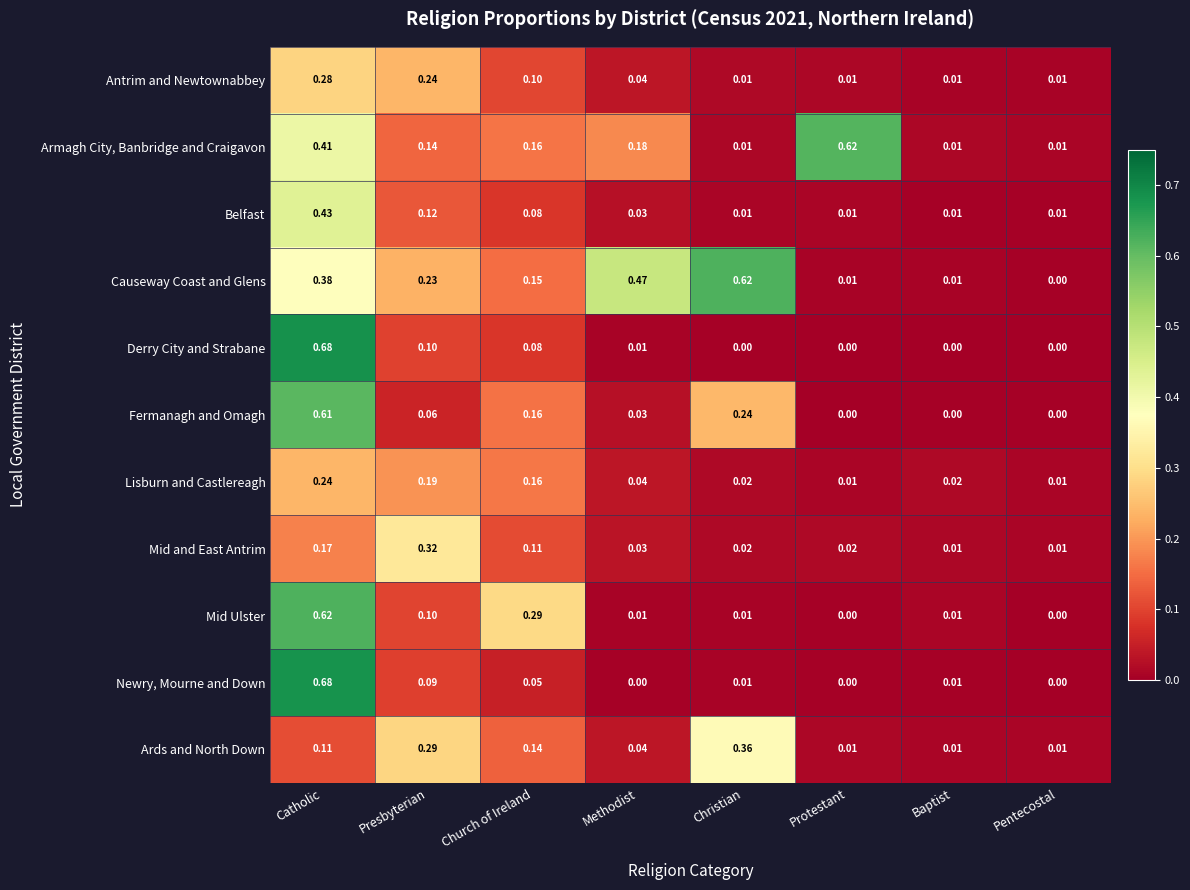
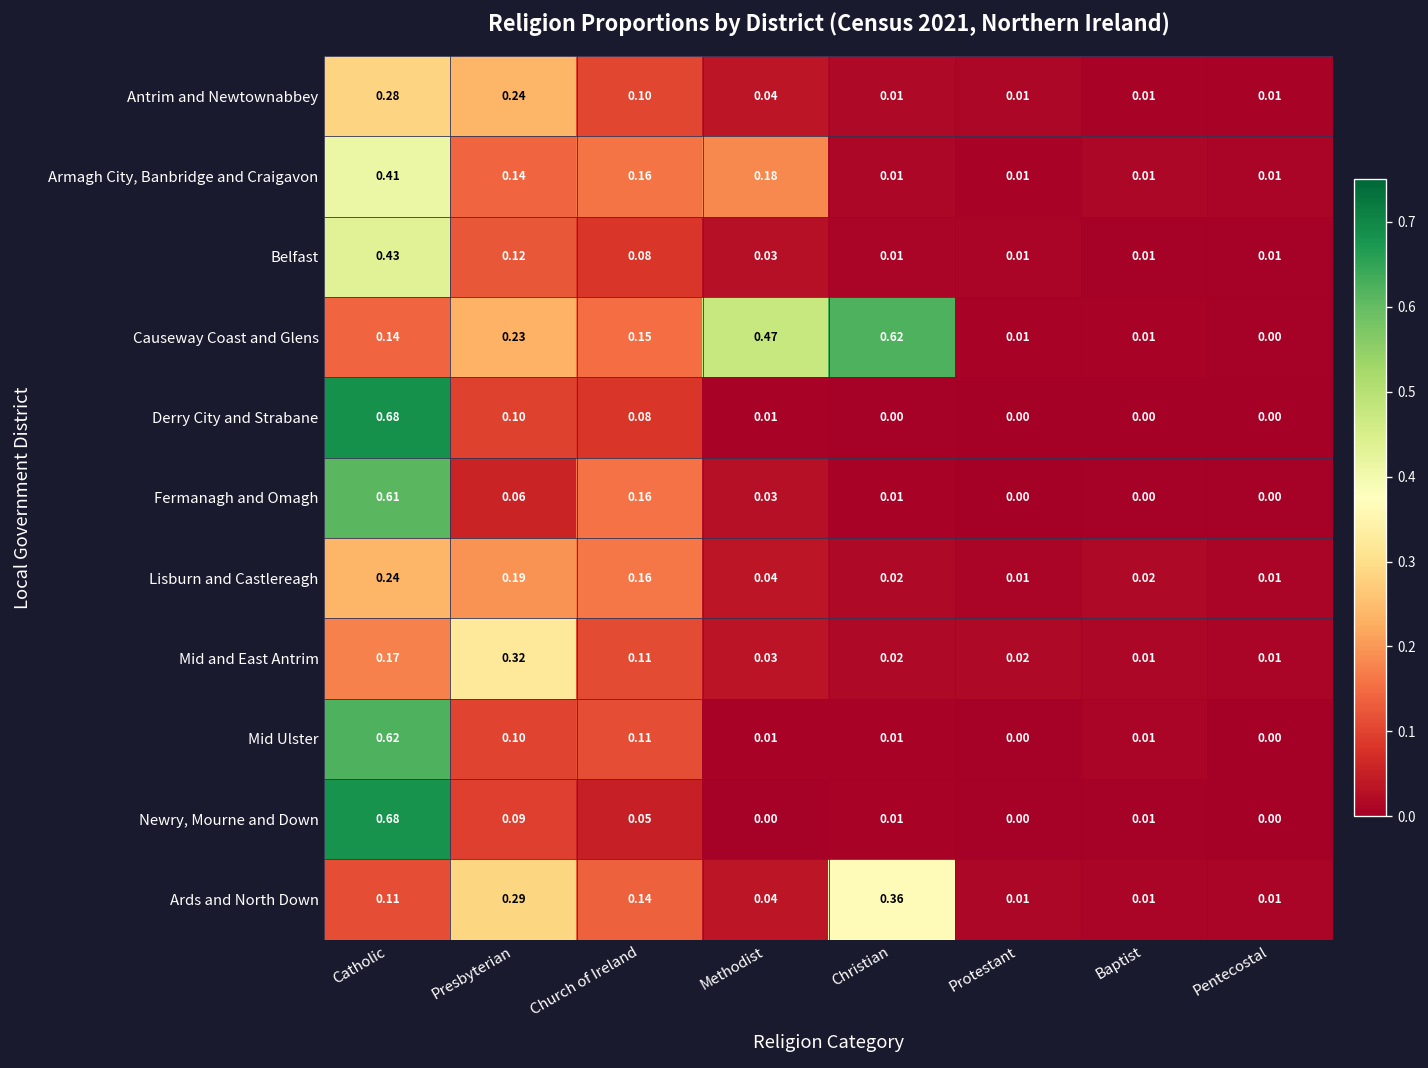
  {
    "Antrim and Newtownabbey": {
      "Catholic": 0.28,
      "Presbyterian": 0.24,
      "Church of Ireland": 0.10,
      "Methodist": 0.04,
      "Christian": 0.01,
      "Protestant": 0.01,
      "Baptist": 0.01,
      "Pentecostal": 0.01
    },
    "Armagh City, Banbridge and Craigavon": {
      "Catholic": 0.41,
      "Presbyterian": 0.14,
      "Church of Ireland": 0.16,
      "Methodist": 0.18,
      "Christian": 0.01,
-     "Protestant": 0.62,
+     "Protestant": 0.01,
      "Baptist": 0.01,
      "Pentecostal": 0.01
    },
    "Belfast": {
      "Catholic": 0.43,
      "Presbyterian": 0.12,
      "Church of Ireland": 0.08,
      "Methodist": 0.03,
      "Christian": 0.01,
      "Protestant": 0.01,
      "Baptist": 0.01,
      "Pentecostal": 0.01
    },
    "Causeway Coast and Glens": {
-     "Catholic": 0.38,
+     "Catholic": 0.14,
      "Presbyterian": 0.23,
      "Church of Ireland": 0.15,
      "Methodist": 0.47,
      "Christian": 0.62,
      "Protestant": 0.01,
      "Baptist": 0.01,
      "Pentecostal": 0.00
    },
    "Derry City and Strabane": {
      "Catholic": 0.68,
      "Presbyterian": 0.10,
      "Church of Ireland": 0.08,
      "Methodist": 0.01,
      "Christian": 0.00,
      "Protestant": 0.00,
      "Baptist": 0.00,
      "Pentecostal": 0.00
    },
    "Fermanagh and Omagh": {
      "Catholic": 0.61,
      "Presbyterian": 0.06,
      "Church of Ireland": 0.16,
      "Methodist": 0.03,
-     "Christian": 0.24,
+     "Christian": 0.01,
      "Protestant": 0.00,
      "Baptist": 0.00,
      "Pentecostal": 0.00
    },
    "Lisburn and Castlereagh": {
      "Catholic": 0.24,
      "Presbyterian": 0.19,
      "Church of Ireland": 0.16,
      "Methodist": 0.04,
      "Christian": 0.02,
      "Protestant": 0.01,
      "Baptist": 0.02,
      "Pentecostal": 0.01
    },
    "Mid and East Antrim": {
      "Catholic": 0.17,
      "Presbyterian": 0.32,
      "Church of Ireland": 0.11,
      "Methodist": 0.03,
      "Christian": 0.02,
      "Protestant": 0.02,
      "Baptist": 0.01,
      "Pentecostal": 0.01
    },
    "Mid Ulster": {
      "Catholic": 0.62,
      "Presbyterian": 0.10,
-     "Church of Ireland": 0.29,
+     "Church of Ireland": 0.11,
      "Methodist": 0.01,
      "Christian": 0.01,
      "Protestant": 0.00,
      "Baptist": 0.01,
      "Pentecostal": 0.00
    },
    "Newry, Mourne and Down": {
      "Catholic": 0.68,
      "Presbyterian": 0.09,
      "Church of Ireland": 0.05,
      "Methodist": 0.00,
      "Christian": 0.01,
      "Protestant": 0.00,
      "Baptist": 0.01,
      "Pentecostal": 0.00
    },
    "Ards and North Down": {
      "Catholic": 0.11,
      "Presbyterian": 0.29,
      "Church of Ireland": 0.14,
      "Methodist": 0.04,
      "Christian": 0.36,
      "Protestant": 0.01,
      "Baptist": 0.01,
      "Pentecostal": 0.01
    }
  }
